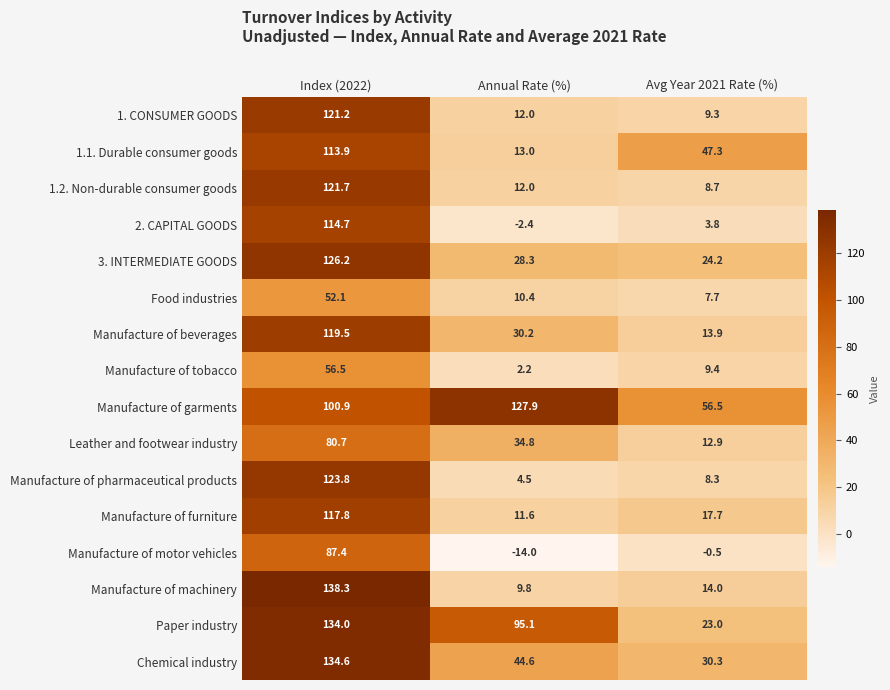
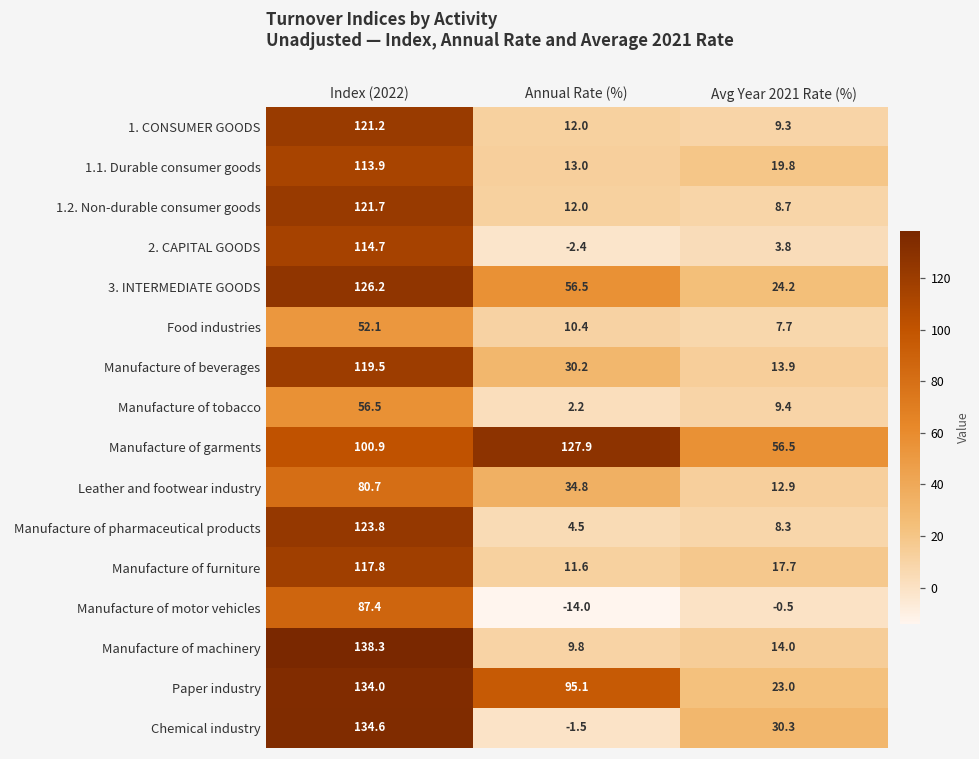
  {
    "1. CONSUMER GOODS": {
      "Index (2022)": 121.2,
      "Annual Rate (%)": 12.0,
      "Avg Year 2021 Rate (%)": 9.3
    },
    "1.1. Durable consumer goods": {
      "Index (2022)": 113.9,
      "Annual Rate (%)": 13.0,
-     "Avg Year 2021 Rate (%)": 47.3
+     "Avg Year 2021 Rate (%)": 19.8
    },
    "1.2. Non-durable consumer goods": {
      "Index (2022)": 121.7,
      "Annual Rate (%)": 12.0,
      "Avg Year 2021 Rate (%)": 8.7
    },
    "2. CAPITAL GOODS": {
      "Index (2022)": 114.7,
      "Annual Rate (%)": -2.4,
      "Avg Year 2021 Rate (%)": 3.8
    },
    "3. INTERMEDIATE GOODS": {
      "Index (2022)": 126.2,
-     "Annual Rate (%)": 28.3,
+     "Annual Rate (%)": 56.5,
      "Avg Year 2021 Rate (%)": 24.2
    },
    "Food industries": {
      "Index (2022)": 52.1,
      "Annual Rate (%)": 10.4,
      "Avg Year 2021 Rate (%)": 7.7
    },
    "Manufacture of beverages": {
      "Index (2022)": 119.5,
      "Annual Rate (%)": 30.2,
      "Avg Year 2021 Rate (%)": 13.9
    },
    "Manufacture of tobacco": {
      "Index (2022)": 56.5,
      "Annual Rate (%)": 2.2,
      "Avg Year 2021 Rate (%)": 9.4
    },
    "Manufacture of garments": {
      "Index (2022)": 100.9,
      "Annual Rate (%)": 127.9,
      "Avg Year 2021 Rate (%)": 56.5
    },
    "Leather and footwear industry": {
      "Index (2022)": 80.7,
      "Annual Rate (%)": 34.8,
      "Avg Year 2021 Rate (%)": 12.9
    },
    "Manufacture of pharmaceutical products": {
      "Index (2022)": 123.8,
      "Annual Rate (%)": 4.5,
      "Avg Year 2021 Rate (%)": 8.3
    },
    "Manufacture of furniture": {
      "Index (2022)": 117.8,
      "Annual Rate (%)": 11.6,
      "Avg Year 2021 Rate (%)": 17.7
    },
    "Manufacture of motor vehicles": {
      "Index (2022)": 87.4,
      "Annual Rate (%)": -14.0,
      "Avg Year 2021 Rate (%)": -0.5
    },
    "Manufacture of machinery": {
      "Index (2022)": 138.3,
      "Annual Rate (%)": 9.8,
      "Avg Year 2021 Rate (%)": 14.0
    },
    "Paper industry": {
      "Index (2022)": 134.0,
      "Annual Rate (%)": 95.1,
      "Avg Year 2021 Rate (%)": 23.0
    },
    "Chemical industry": {
      "Index (2022)": 134.6,
-     "Annual Rate (%)": 44.6,
+     "Annual Rate (%)": -1.5,
      "Avg Year 2021 Rate (%)": 30.3
    }
  }
